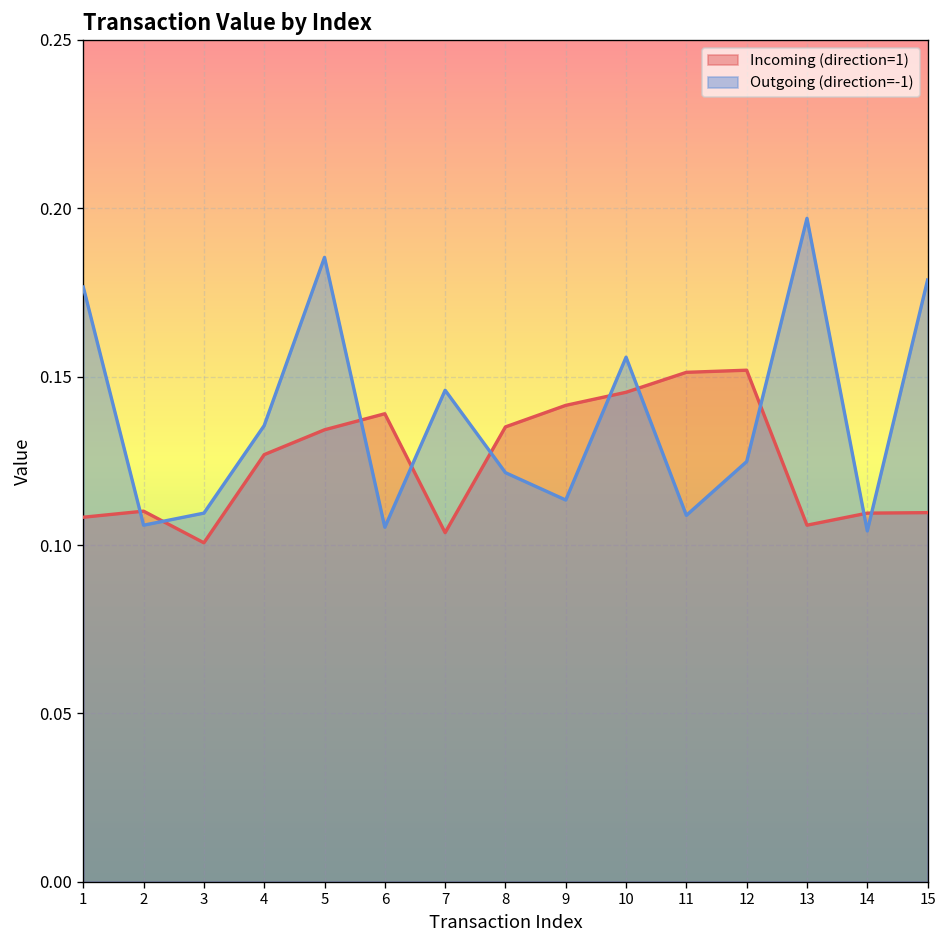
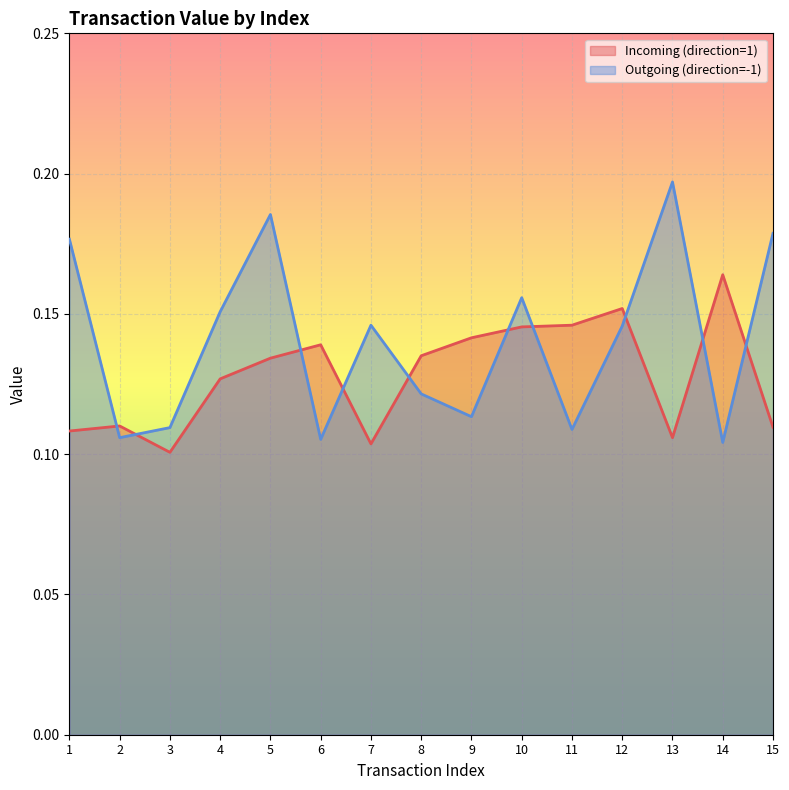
  {
    "Incoming (direction=1)": {
      "1": 0.108,
      "2": 0.110,
      "3": 0.101,
      "4": 0.127,
      "5": 0.134,
      "6": 0.139,
      "7": 0.104,
      "8": 0.135,
      "9": 0.141,
      "10": 0.145,
-     "11": 0.151,
+     "11": 0.146,
      "12": 0.152,
      "13": 0.106,
-     "14": 0.109,
+     "14": 0.164,
      "15": 0.110
    },
    "Outgoing (direction=-1)": {
      "1": 0.177,
      "2": 0.106,
      "3": 0.109,
-     "4": 0.135,
+     "4": 0.151,
      "5": 0.185,
      "6": 0.105,
      "7": 0.146,
      "8": 0.121,
      "9": 0.113,
      "10": 0.156,
      "11": 0.109,
-     "12": 0.125,
+     "12": 0.146,
      "13": 0.197,
      "14": 0.104,
      "15": 0.179
    }
  }
